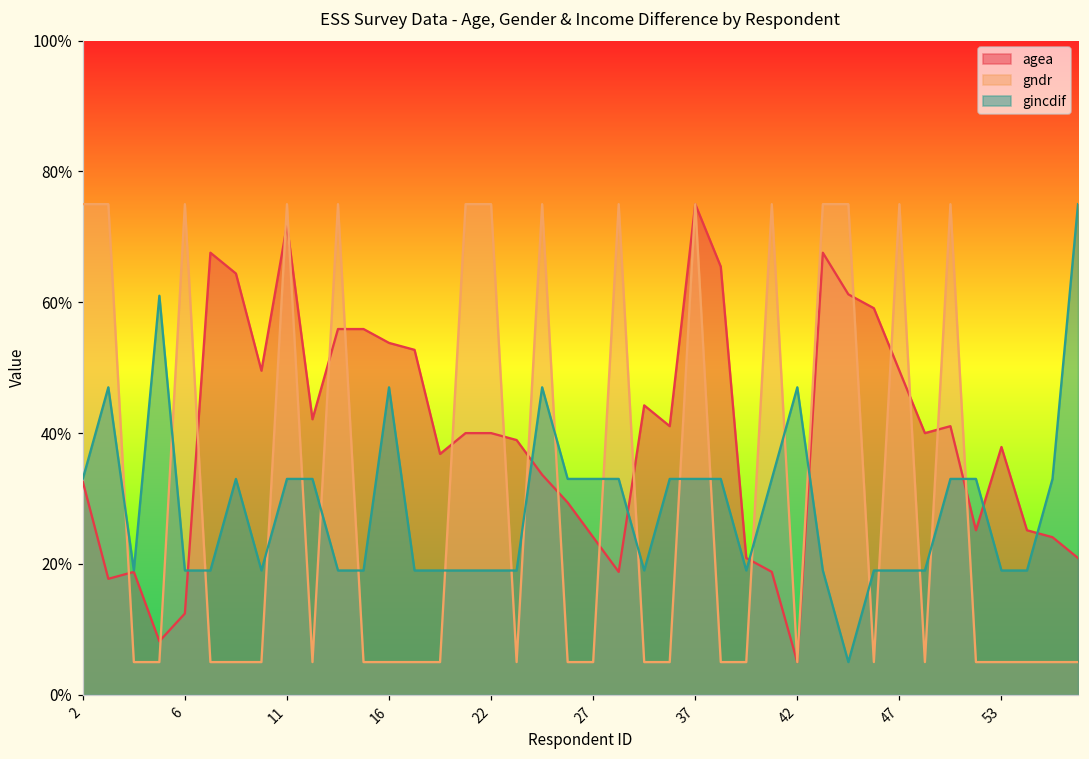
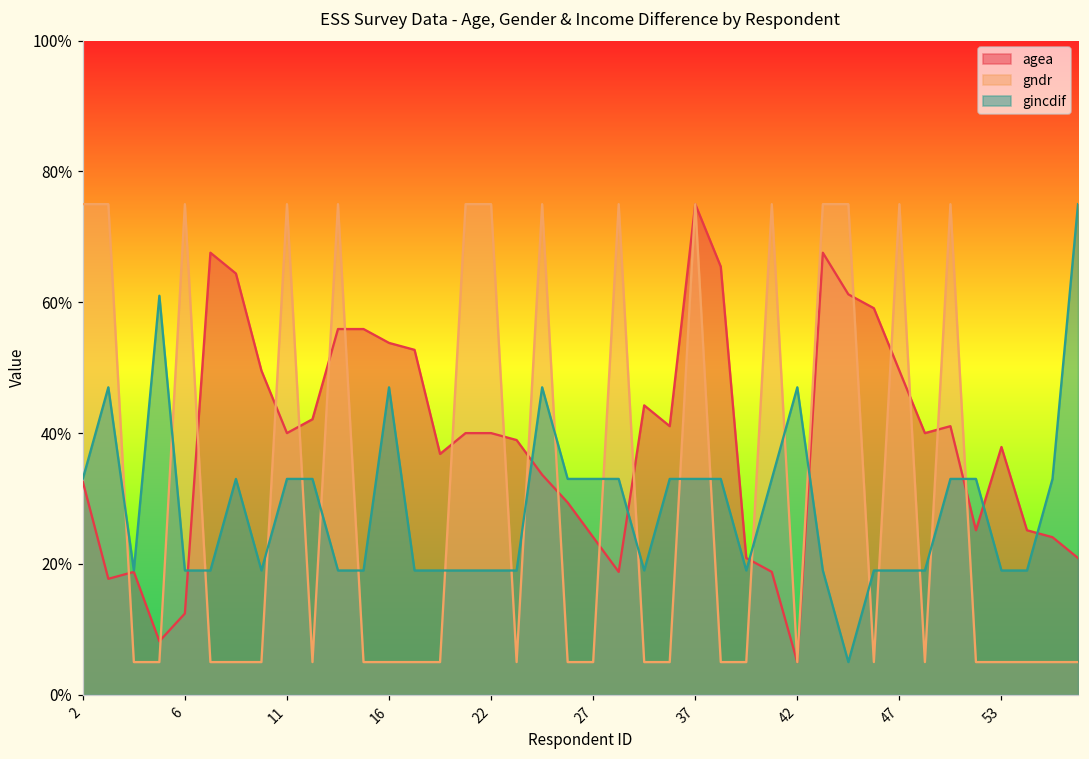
  {
    "agea": {
      "6": "12%",
-     "11": "72%",
+     "11": "40%",
      "16": "54%",
      "22": "40%",
      "27": "24%",
      "47": "50%",
      "53": "38%"
    },
    "gndr": {
      "2": "75%",
      "6": "75%",
      "11": "75%",
      "16": "5%",
      "22": "75%",
      "27": "5%",
      "47": "75%",
      "53": "5%"
    },
    "gincdif": {
      "6": "19%",
      "11": "33%",
      "16": "47%",
      "22": "19%",
      "27": "33%",
      "37": "33%",
      "42": "47%",
      "47": "19%",
      "53": "19%"
    }
  }
